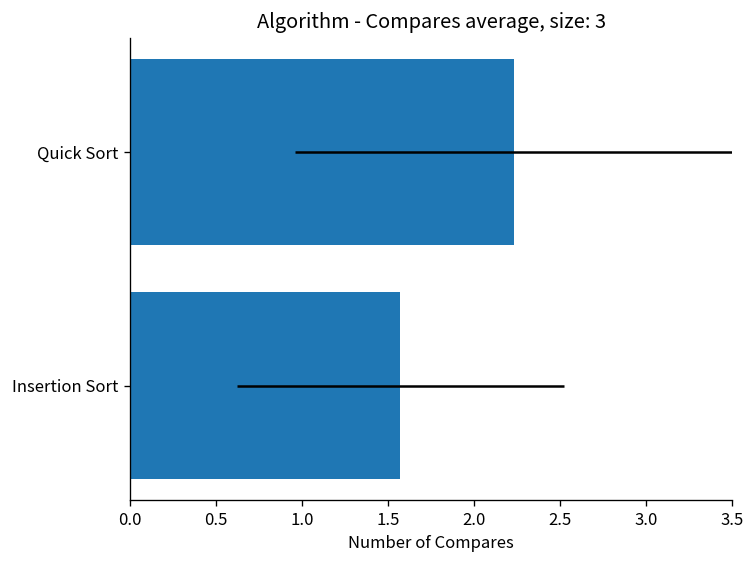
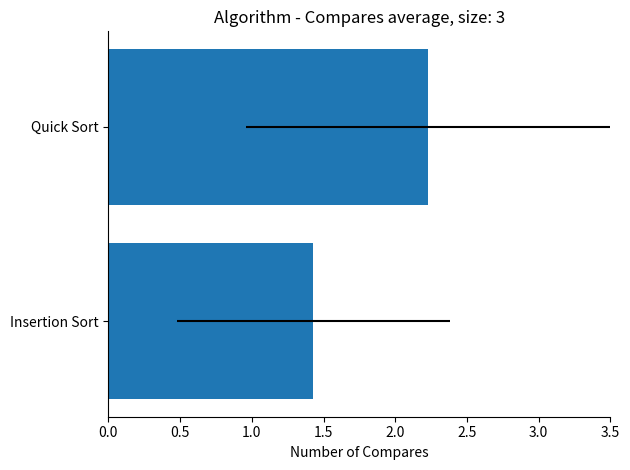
  {
    "Quick Sort": 2.23,
-   "Insertion Sort": 1.57
+   "Insertion Sort": 1.43
  }
